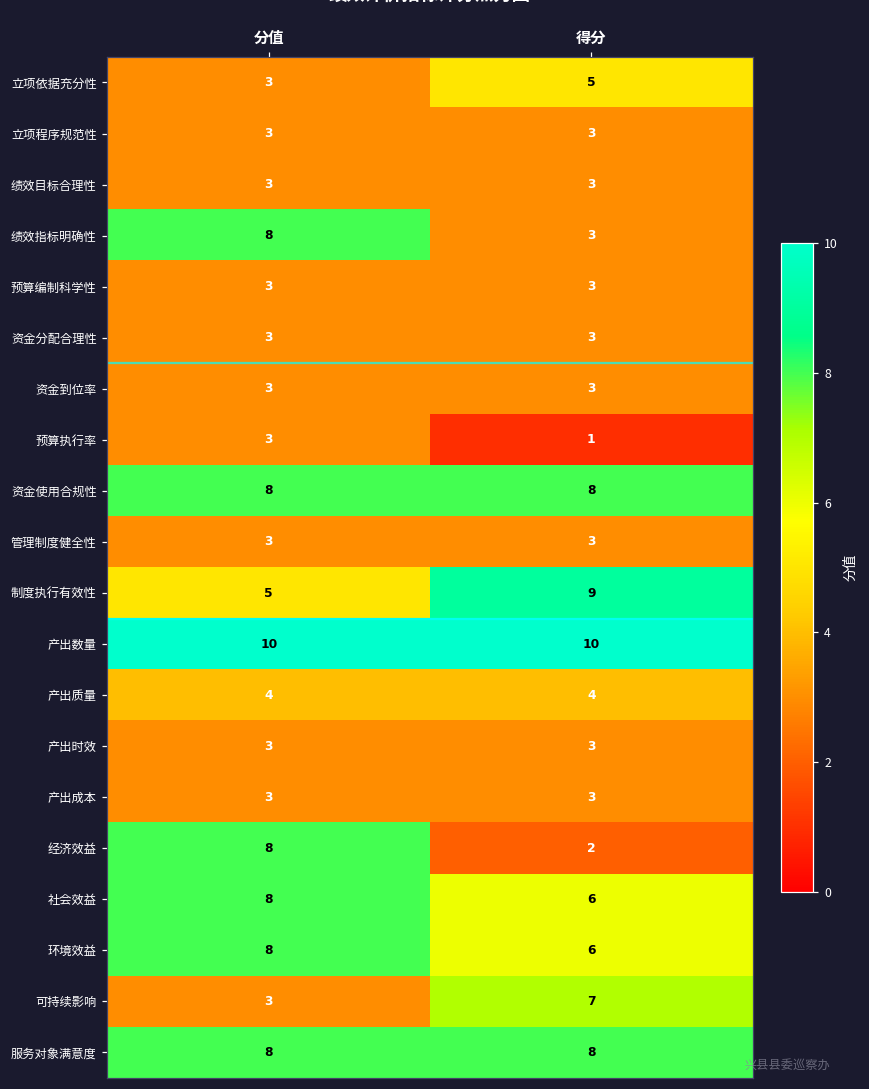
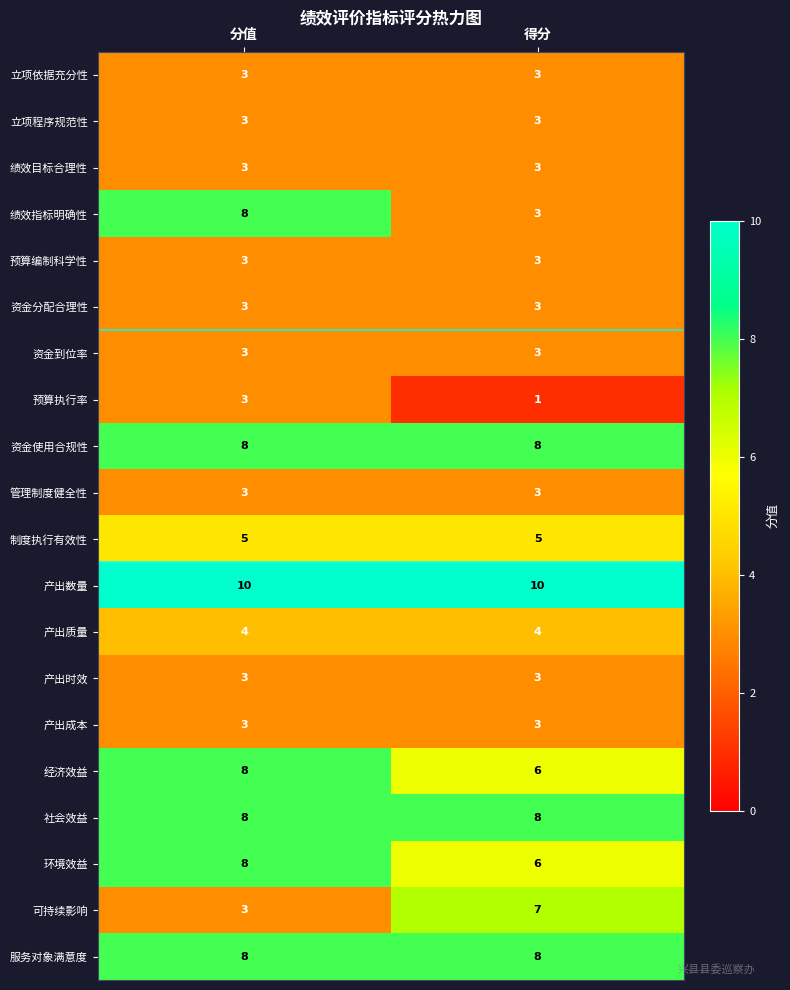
  {
    "立项依据充分性": {
      "分值": 3,
-     "得分": 5
+     "得分": 3
    },
    "立项程序规范性": {
      "分值": 3,
      "得分": 3
    },
    "绩效目标合理性": {
      "分值": 3,
      "得分": 3
    },
    "绩效指标明确性": {
      "分值": 8,
      "得分": 3
    },
    "预算编制科学性": {
      "分值": 3,
      "得分": 3
    },
    "资金分配合理性": {
      "分值": 3,
      "得分": 3
    },
    "资金到位率": {
      "分值": 3,
      "得分": 3
    },
    "预算执行率": {
      "分值": 3,
      "得分": 1
    },
    "资金使用合规性": {
      "分值": 8,
      "得分": 8
    },
    "管理制度健全性": {
      "分值": 3,
      "得分": 3
    },
    "制度执行有效性": {
      "分值": 5,
-     "得分": 9
+     "得分": 5
    },
    "产出数量": {
      "分值": 10,
      "得分": 10
    },
    "产出质量": {
      "分值": 4,
      "得分": 4
    },
    "产出时效": {
      "分值": 3,
      "得分": 3
    },
    "产出成本": {
      "分值": 3,
      "得分": 3
    },
    "经济效益": {
      "分值": 8,
-     "得分": 2
+     "得分": 6
    },
    "社会效益": {
      "分值": 8,
-     "得分": 6
+     "得分": 8
    },
    "环境效益": {
      "分值": 8,
      "得分": 6
    },
    "可持续影响": {
      "分值": 3,
      "得分": 7
    },
    "服务对象满意度": {
      "分值": 8,
      "得分": 8
    }
  }
